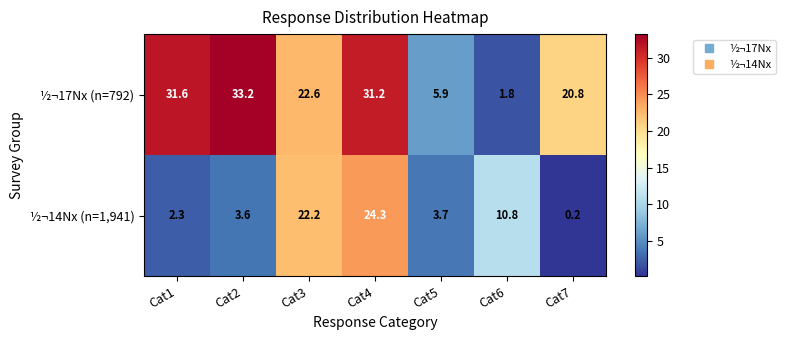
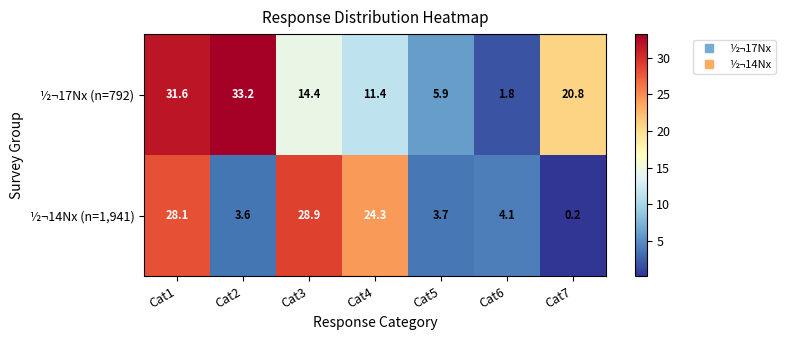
  {
    "½¬17Nx (n=792)": {
      "Cat1": 31.6,
      "Cat2": 33.2,
-     "Cat3": 22.6,
-     "Cat4": 31.2,
+     "Cat3": 14.4,
+     "Cat4": 11.4,
      "Cat5": 5.9,
      "Cat6": 1.8,
      "Cat7": 20.8
    },
    "½¬14Nx (n=1,941)": {
-     "Cat1": 2.3,
+     "Cat1": 28.1,
      "Cat2": 3.6,
-     "Cat3": 22.2,
+     "Cat3": 28.9,
      "Cat4": 24.3,
      "Cat5": 3.7,
-     "Cat6": 10.8,
+     "Cat6": 4.1,
      "Cat7": 0.2
    }
  }
